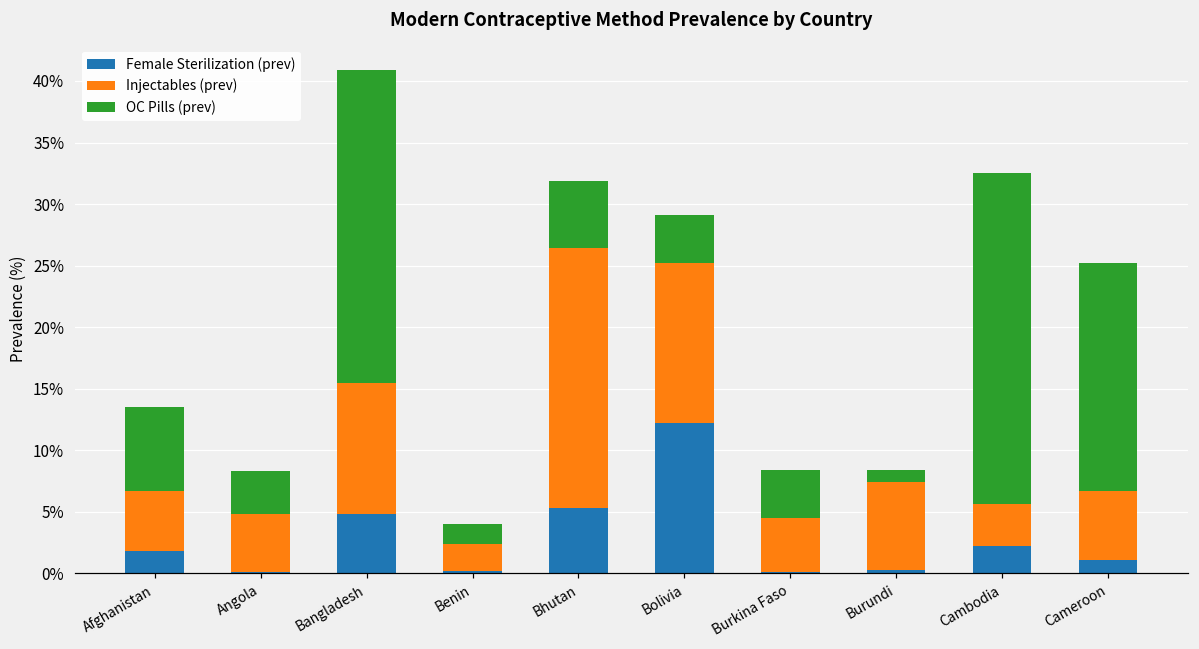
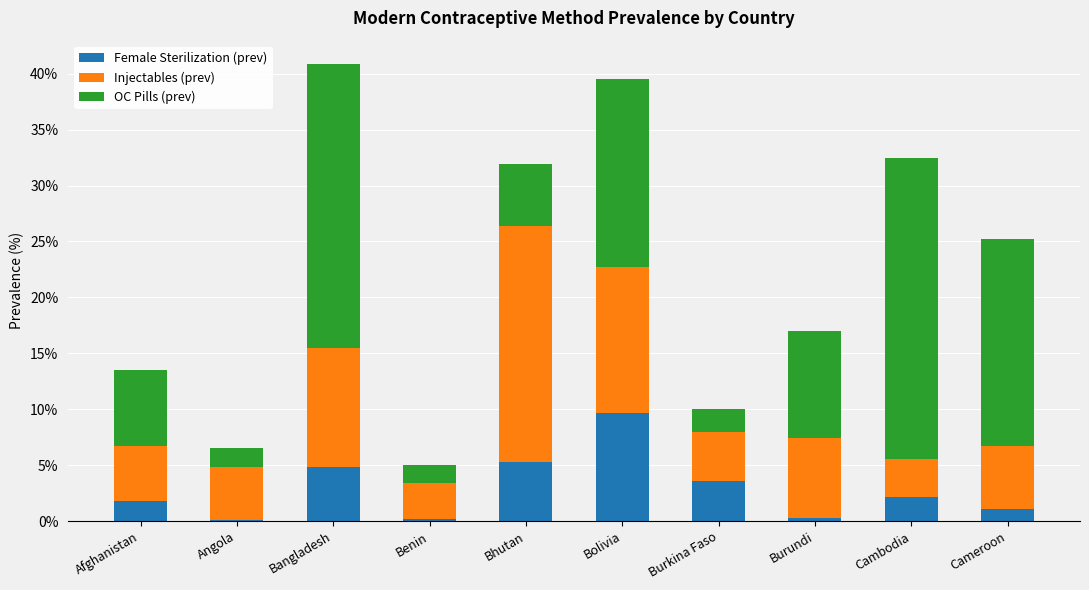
  {
    "Female Sterilization (prev)": {
      "Afghanistan": "1.8%",
      "Bangladesh": "4.8%",
      "Bhutan": "5.3%",
-     "Bolivia": "12.2%",
-     "Burkina Faso": "0.1%",
+     "Bolivia": "9.7%",
+     "Burkina Faso": "3.6%",
      "Burundi": "0.3%",
      "Cambodia": "2.2%",
      "Cameroon": "1.1%"
    },
    "Injectables (prev)": {
      "Afghanistan": "4.9%",
      "Angola": "4.7%",
      "Bangladesh": "10.7%",
-     "Benin": "2.2%",
+     "Benin": "3.2%",
      "Bhutan": "21.1%",
      "Bolivia": "13.0%",
      "Burkina Faso": "4.4%",
      "Burundi": "7.1%",
      "Cambodia": "3.4%",
      "Cameroon": "5.6%"
    },
    "OC Pills (prev)": {
      "Afghanistan": "6.8%",
-     "Angola": "3.5%",
+     "Angola": "1.7%",
      "Bangladesh": "25.4%",
      "Benin": "1.6%",
      "Bhutan": "5.5%",
-     "Bolivia": "3.9%",
-     "Burkina Faso": "3.9%",
-     "Burundi": "1.0%",
+     "Bolivia": "16.8%",
+     "Burkina Faso": "2.0%",
+     "Burundi": "9.6%",
      "Cambodia": "26.9%",
      "Cameroon": "18.5%"
    }
  }
